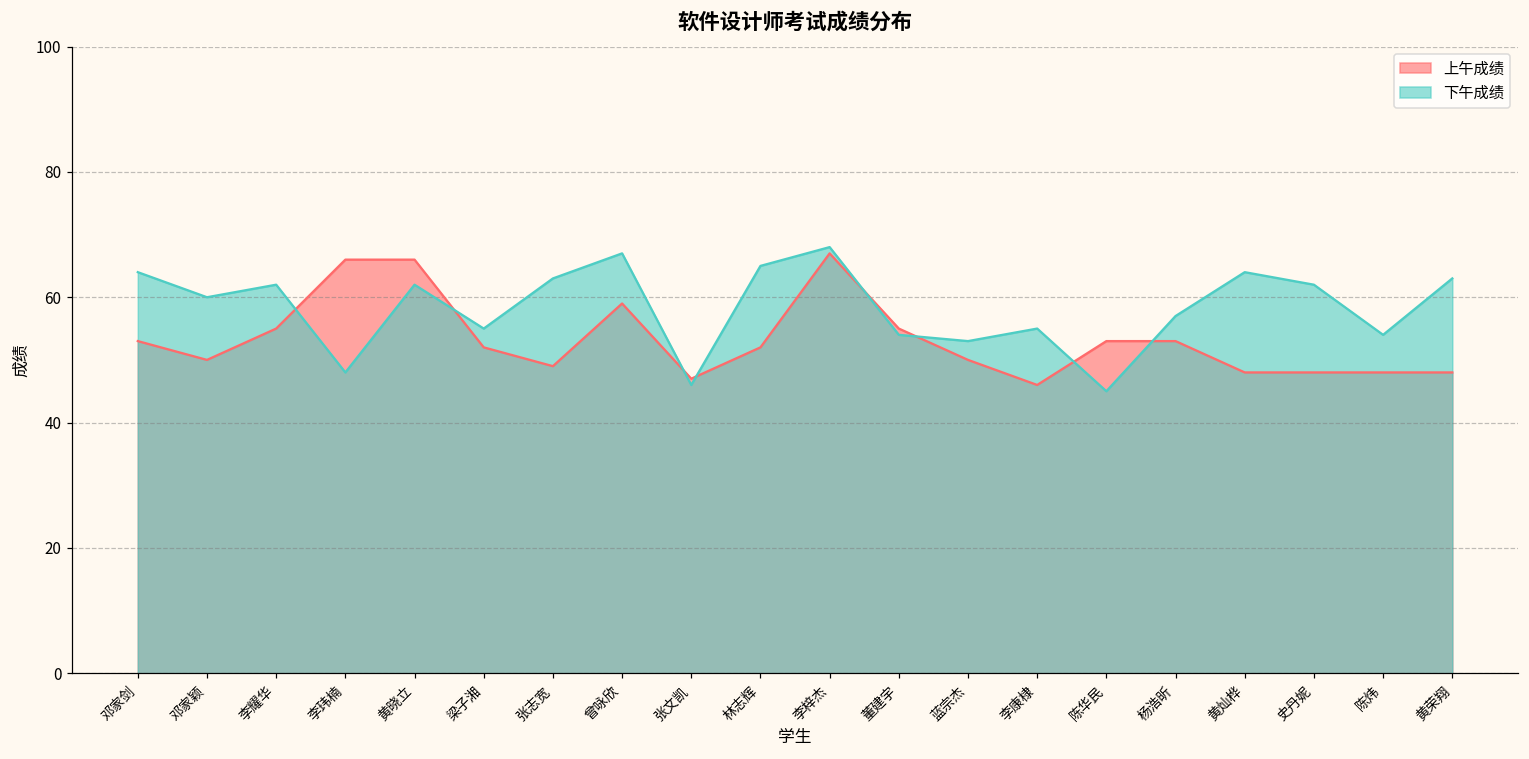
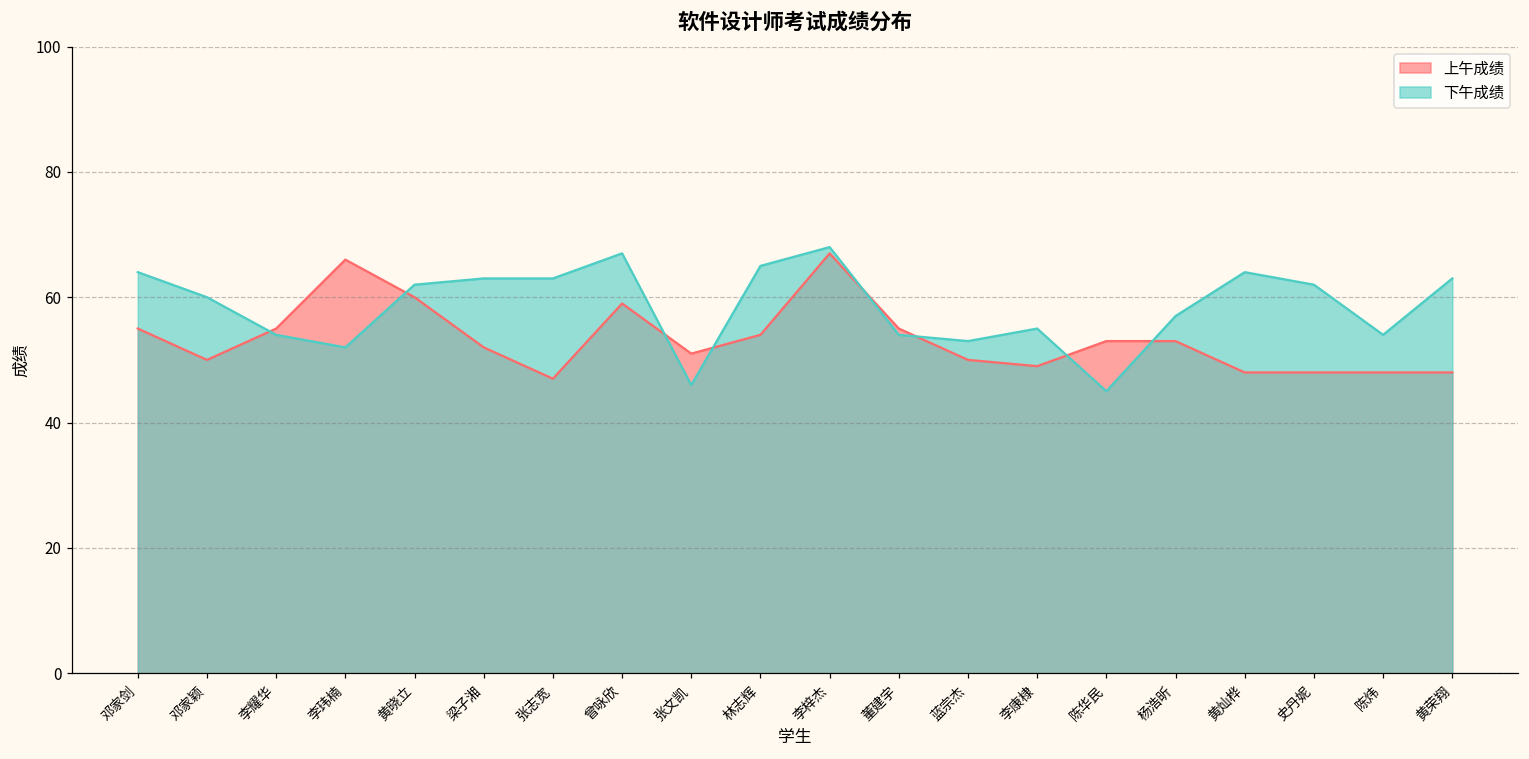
  {
    "上午成绩": {
-     "邓家剑": 53,
+     "邓家剑": 55,
      "邓家颖": 50,
      "李耀华": 55,
      "李玮楠": 66,
-     "黄晓立": 66,
+     "黄晓立": 60,
      "梁子湘": 52,
-     "张志宽": 49,
+     "张志宽": 47,
      "曾咏欣": 59,
-     "张文凯": 47,
-     "林志辉": 52,
+     "张文凯": 51,
+     "林志辉": 54,
      "李梓杰": 67,
      "董建宇": 55,
      "蓝宗杰": 50,
-     "李康棣": 46,
+     "李康棣": 49,
      "陈华民": 53,
      "杨浩昕": 53,
      "黄灿桦": 48,
      "史丹妮": 48,
      "陈炜": 48,
      "黄荣翔": 48
    },
    "下午成绩": {
      "邓家剑": 64,
      "邓家颖": 60,
-     "李耀华": 62,
-     "李玮楠": 48,
+     "李耀华": 54,
+     "李玮楠": 52,
      "黄晓立": 62,
-     "梁子湘": 55,
+     "梁子湘": 63,
      "张志宽": 63,
      "曾咏欣": 67,
      "张文凯": 46,
      "林志辉": 65,
      "李梓杰": 68,
      "董建宇": 54,
      "蓝宗杰": 53,
      "李康棣": 55,
      "陈华民": 45,
      "杨浩昕": 57,
      "黄灿桦": 64,
      "史丹妮": 62,
      "陈炜": 54,
      "黄荣翔": 63
    }
  }
